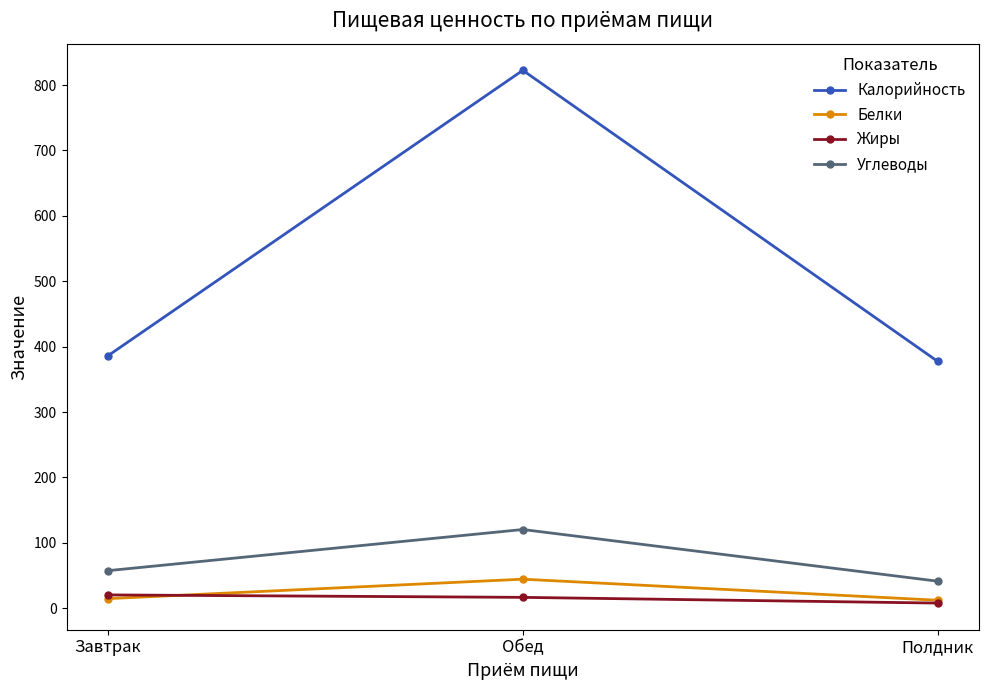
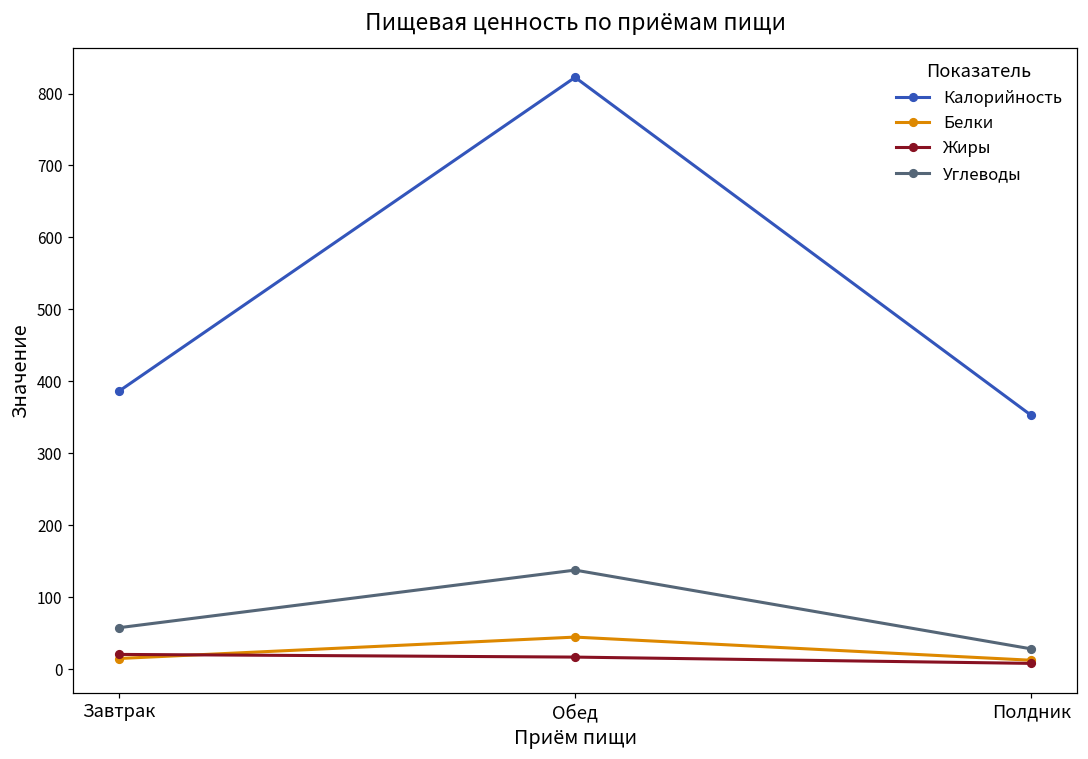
  {
    "Калорийность": {
      "Завтрак": 390,
      "Обед": 820,
-     "Полдник": 380
+     "Полдник": 350
    },
    "Белки": {
      "Завтрак": 10,
      "Обед": 40,
      "Полдник": 10
    },
    "Жиры": {
      "Завтрак": 20,
      "Обед": 20,
      "Полдник": 10
    },
    "Углеводы": {
      "Завтрак": 60,
-     "Обед": 120,
-     "Полдник": 40
+     "Обед": 140,
+     "Полдник": 30
    }
  }
